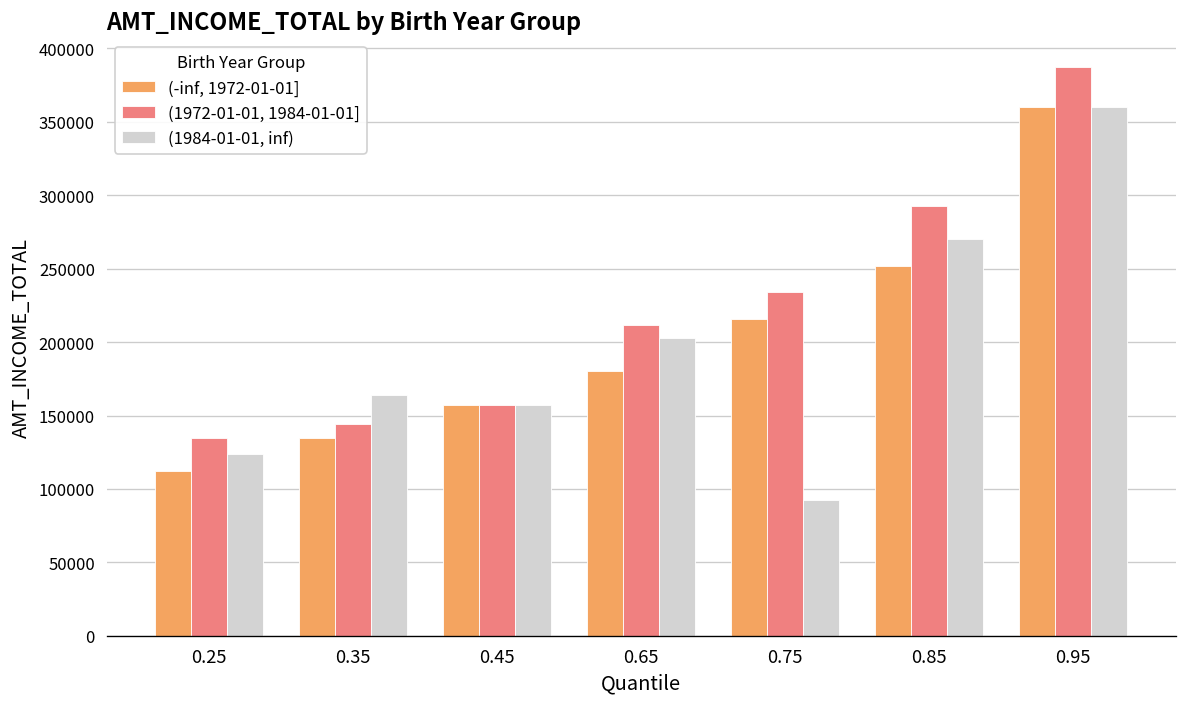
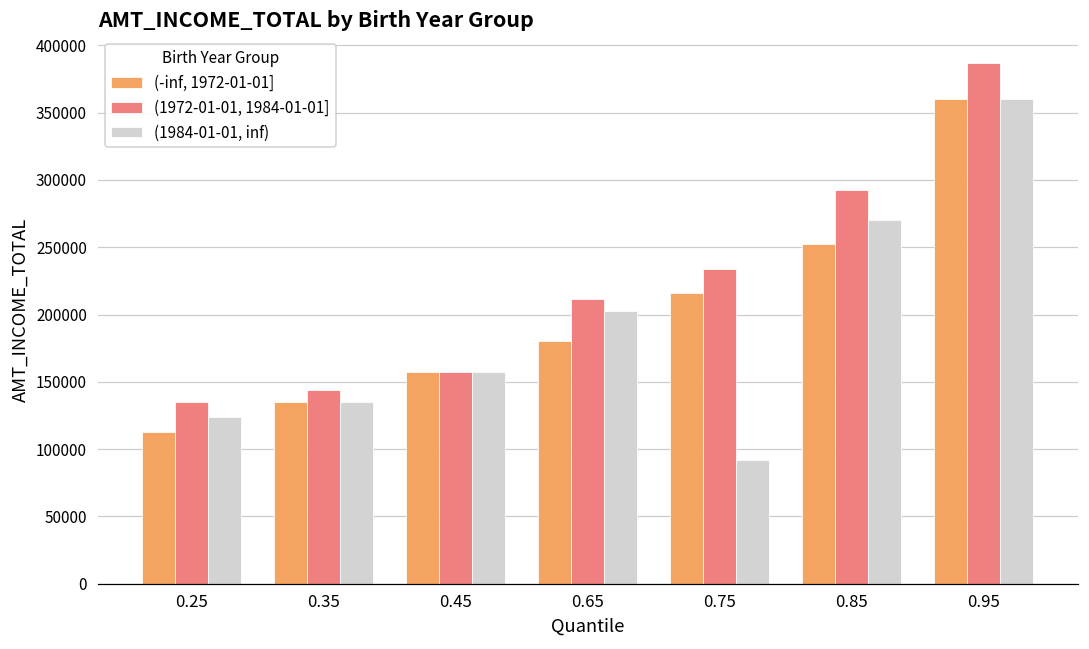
  {
    "(1984-01-01, inf)": {
      "0.25": 124000,
-     "0.35": 164000,
+     "0.35": 135000,
      "0.45": 158000,
      "0.65": 203000,
      "0.75": 92000,
      "0.85": 270000,
      "0.95": 360000
    }
  }
